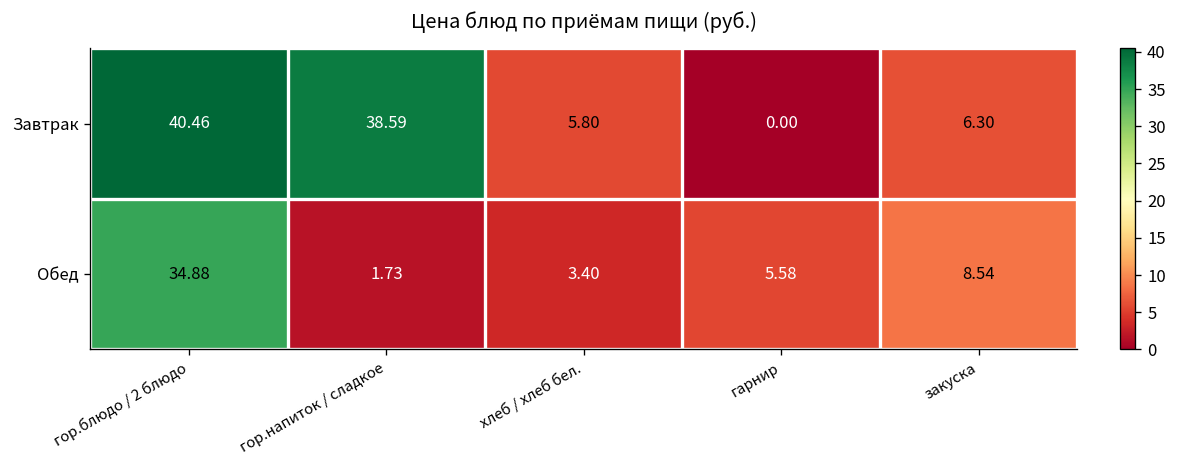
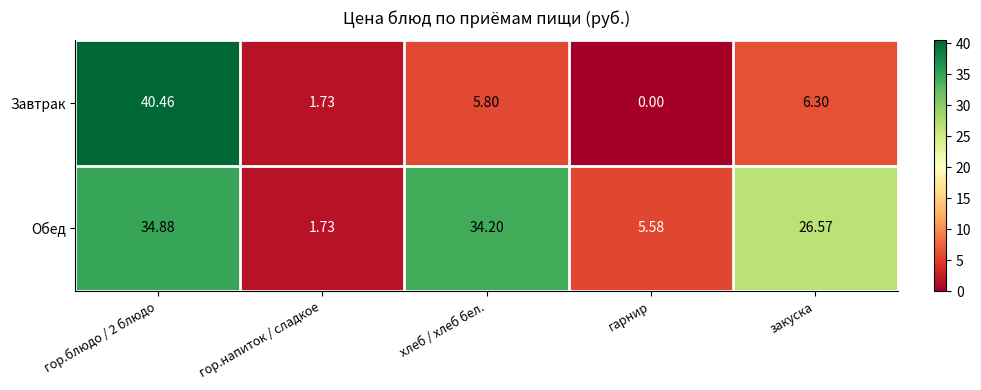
  {
    "Завтрак": {
      "гор.блюдо / 2 блюдо": 40.46,
-     "гор.напиток / сладкое": 38.59,
+     "гор.напиток / сладкое": 1.73,
      "хлеб / хлеб бел.": 5.80,
      "гарнир": 0.00,
      "закуска": 6.30
    },
    "Обед": {
      "гор.блюдо / 2 блюдо": 34.88,
      "гор.напиток / сладкое": 1.73,
-     "хлеб / хлеб бел.": 3.40,
+     "хлеб / хлеб бел.": 34.20,
      "гарнир": 5.58,
-     "закуска": 8.54
+     "закуска": 26.57
    }
  }
